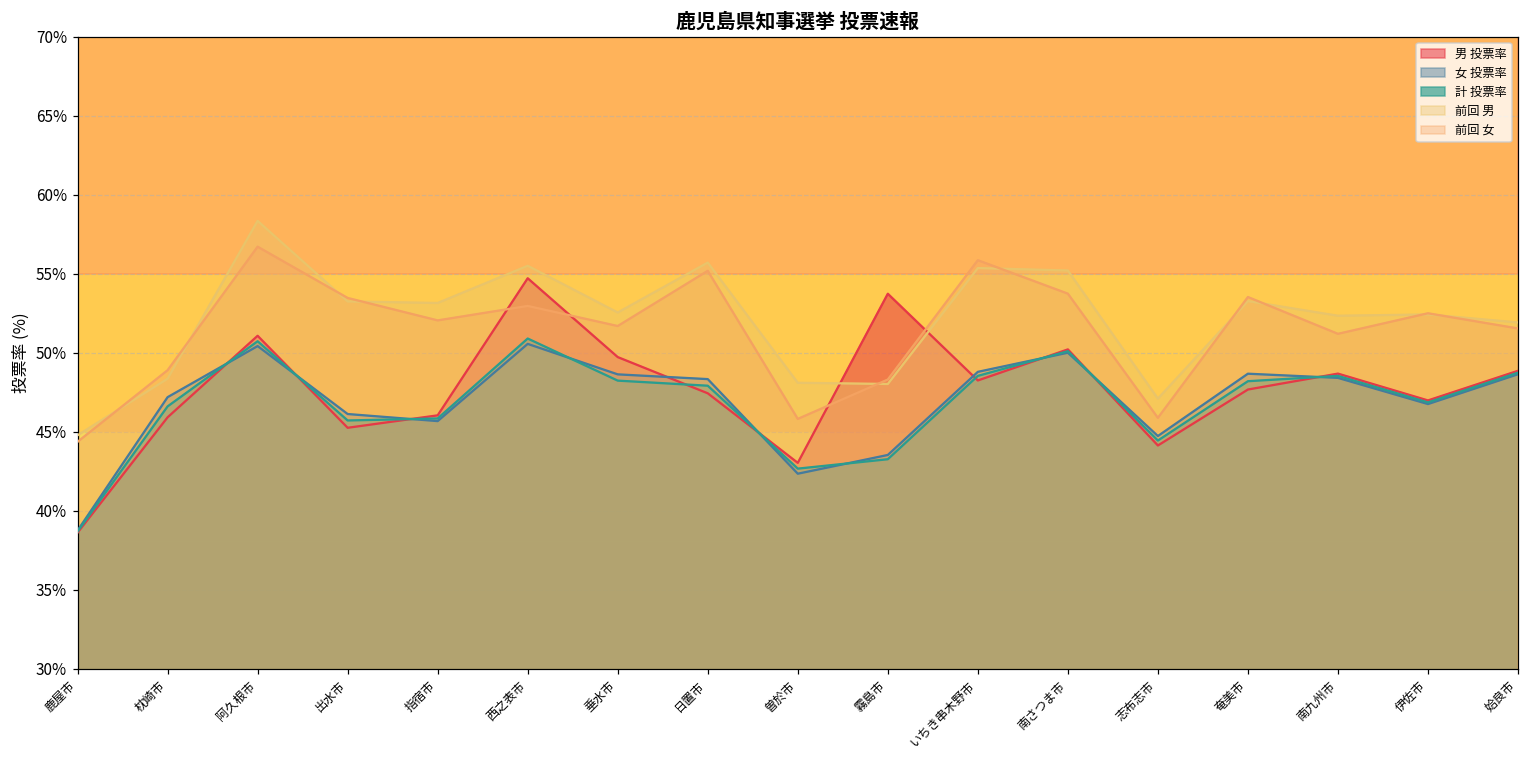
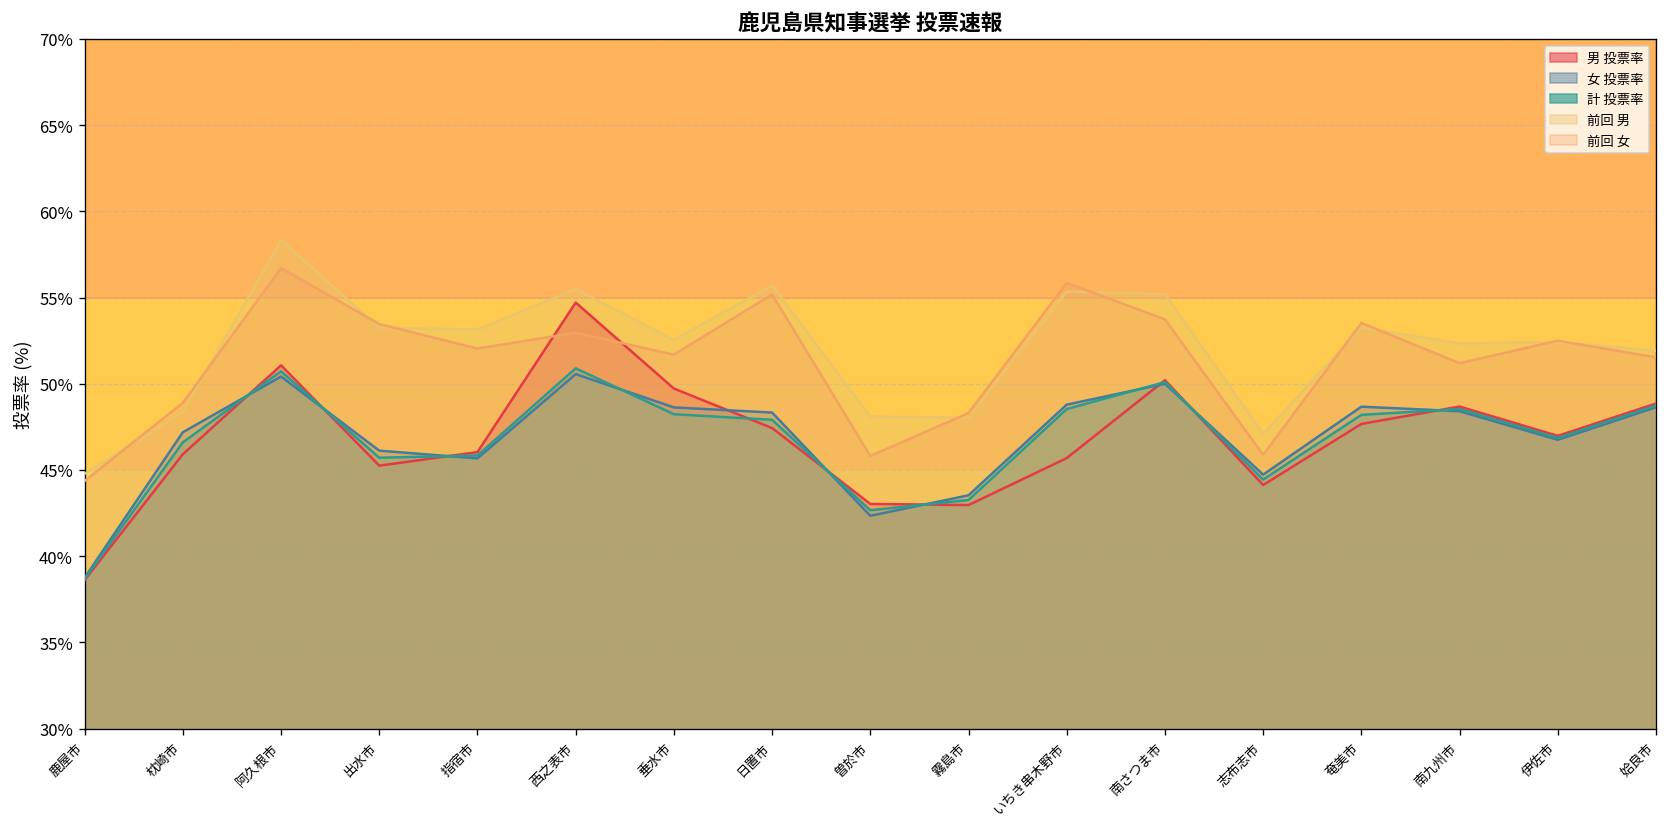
  {
    "男 投票率": {
      "枕崎市": "45.9%",
      "阿久根市": "51.1%",
      "出水市": "45.2%",
      "指宿市": "46.0%",
      "西之表市": "54.7%",
      "垂水市": "49.7%",
      "日置市": "47.4%",
      "曽於市": "43.0%",
-     "霧島市": "53.7%",
-     "いちき串木野市": "48.2%",
+     "霧島市": "43.0%",
+     "いちき串木野市": "45.7%",
      "志布志市": "44.1%",
      "奄美市": "47.7%"
    }
  }
